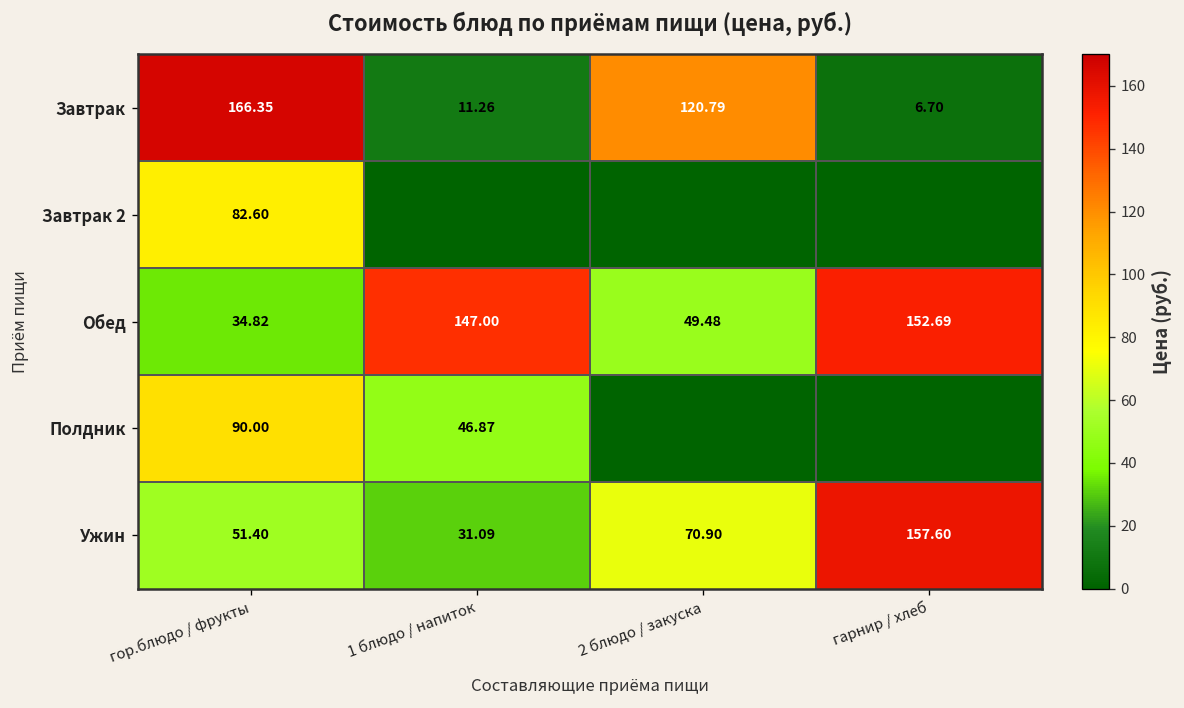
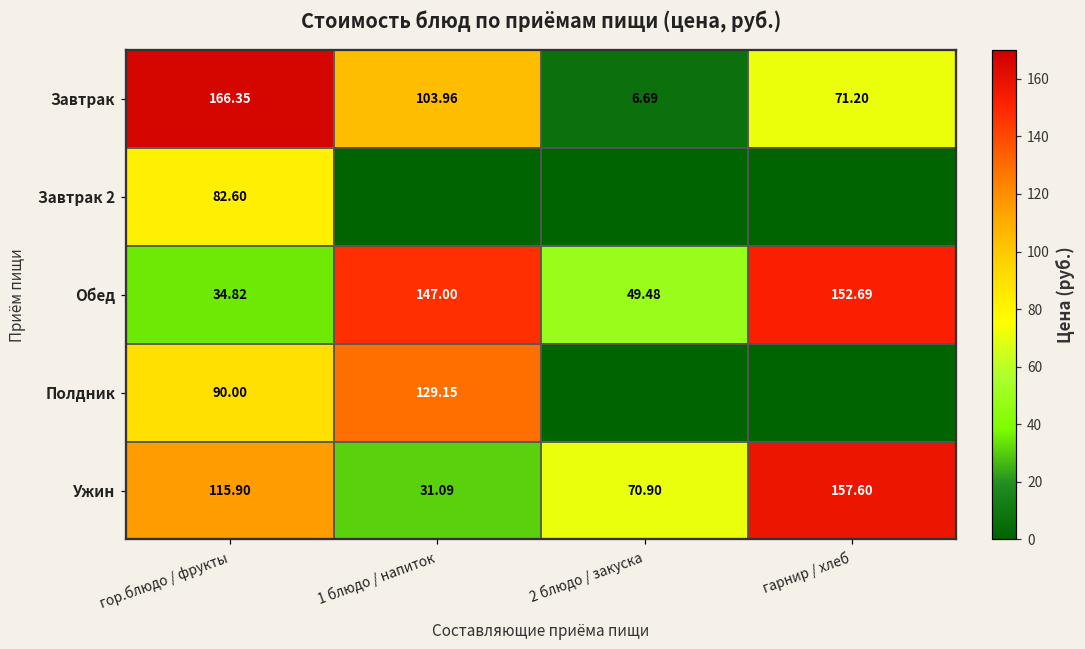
  {
    "Завтрак": {
      "гор.блюдо / фрукты": 166.35,
-     "1 блюдо / напиток": 11.26,
-     "2 блюдо / закуска": 120.79,
-     "гарнир / хлеб": 6.70
+     "1 блюдо / напиток": 103.96,
+     "2 блюдо / закуска": 6.69,
+     "гарнир / хлеб": 71.20
    },
    "Завтрак 2": {
      "гор.блюдо / фрукты": 82.60
    },
    "Обед": {
      "гор.блюдо / фрукты": 34.82,
      "1 блюдо / напиток": 147.00,
      "2 блюдо / закуска": 49.48,
      "гарнир / хлеб": 152.69
    },
    "Полдник": {
      "гор.блюдо / фрукты": 90.00,
-     "1 блюдо / напиток": 46.87
+     "1 блюдо / напиток": 129.15
    },
    "Ужин": {
-     "гор.блюдо / фрукты": 51.40,
+     "гор.блюдо / фрукты": 115.90,
      "1 блюдо / напиток": 31.09,
      "2 блюдо / закуска": 70.90,
      "гарнир / хлеб": 157.60
    }
  }
